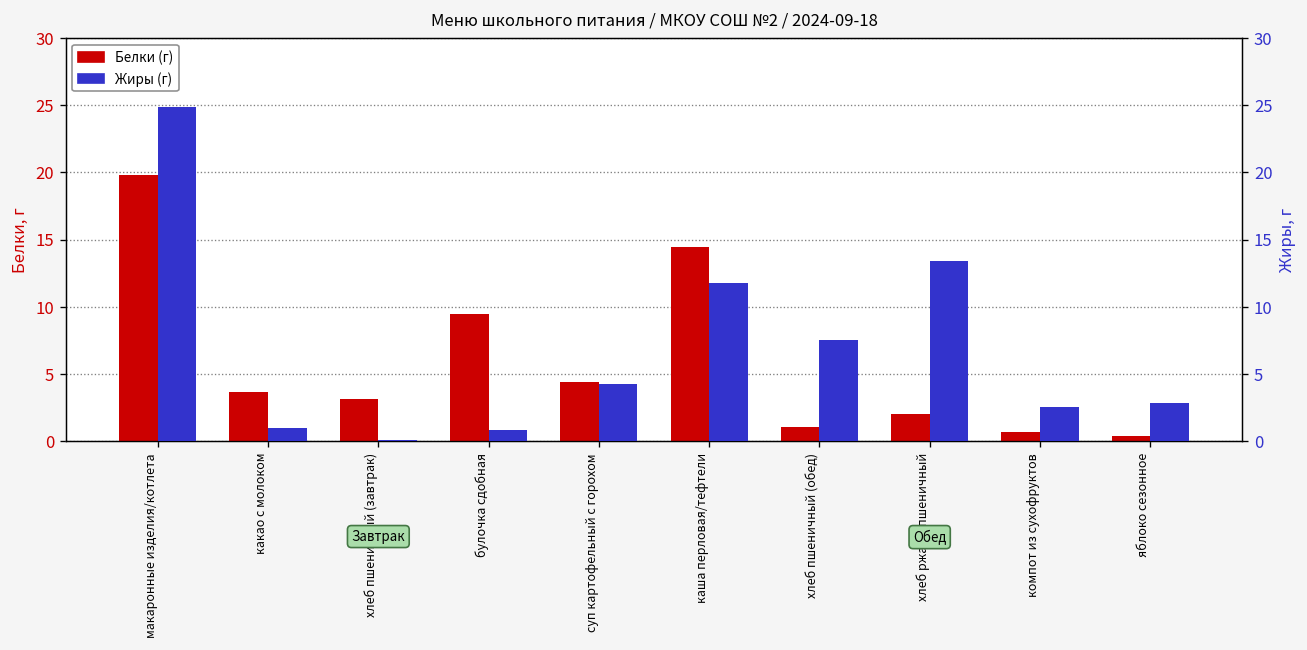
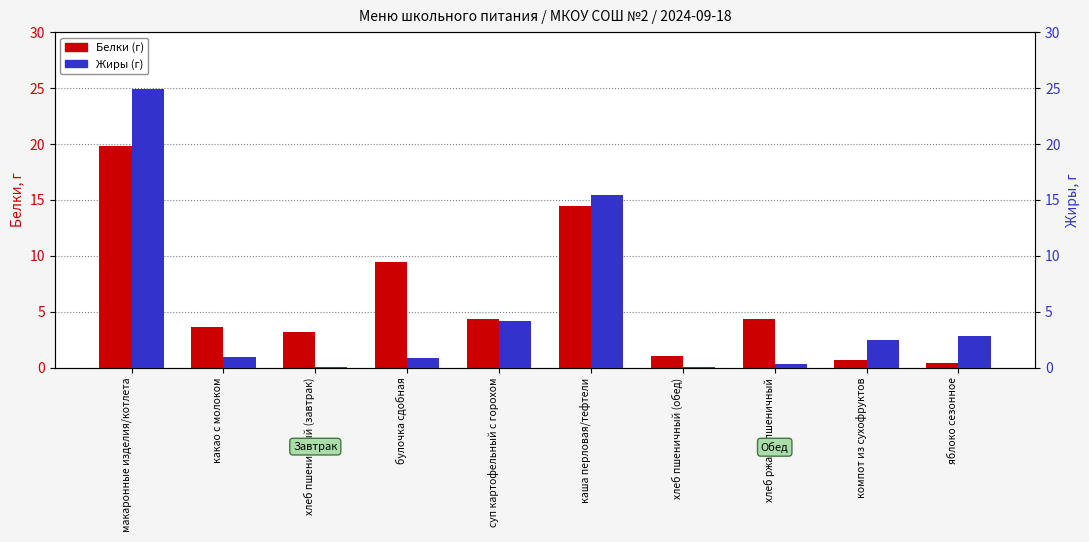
  {
    "Белки (г)": {
      "макаронные изделия/котлета": 19.8,
      "какао с молоком": 3.7,
      "хлеб пшеничный (завтрак)": 3.2,
      "булочка сдобная": 9.5,
      "суп картофельный с горохом": 4.4,
      "каша перловая/тефтели": 14.4,
      "хлеб пшеничный (обед)": 1.1,
-     "хлеб ржано-пшеничный": 2.0,
+     "хлеб ржано-пшеничный": 4.4,
      "компот из сухофруктов": 0.7,
      "яблоко сезонное": 0.4
    },
    "Жиры (г)": {
      "макаронные изделия/котлета": 24.9,
      "какао с молоком": 1.0,
      "булочка сдобная": 0.8,
      "суп картофельный с горохом": 4.2,
-     "каша перловая/тефтели": 11.8,
-     "хлеб пшеничный (обед)": 7.5,
-     "хлеб ржано-пшеничный": 13.4,
+     "каша перловая/тефтели": 15.5,
+     "хлеб пшеничный (обед)": 0.1,
+     "хлеб ржано-пшеничный": 0.3,
      "компот из сухофруктов": 2.5,
      "яблоко сезонное": 2.8
    }
  }
